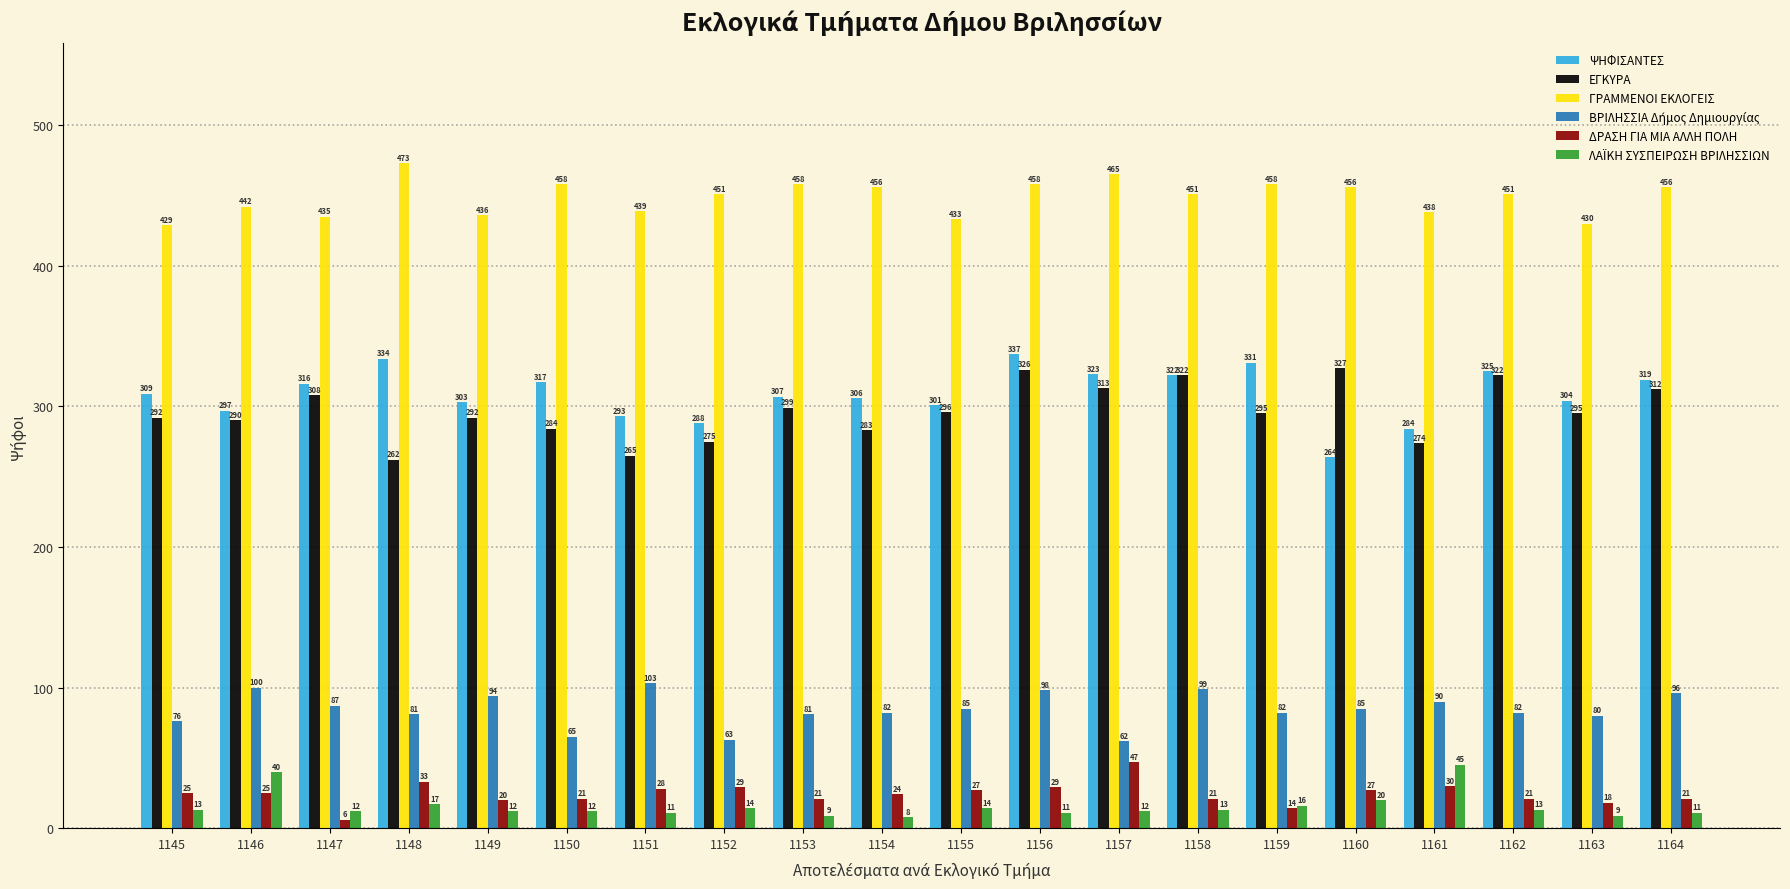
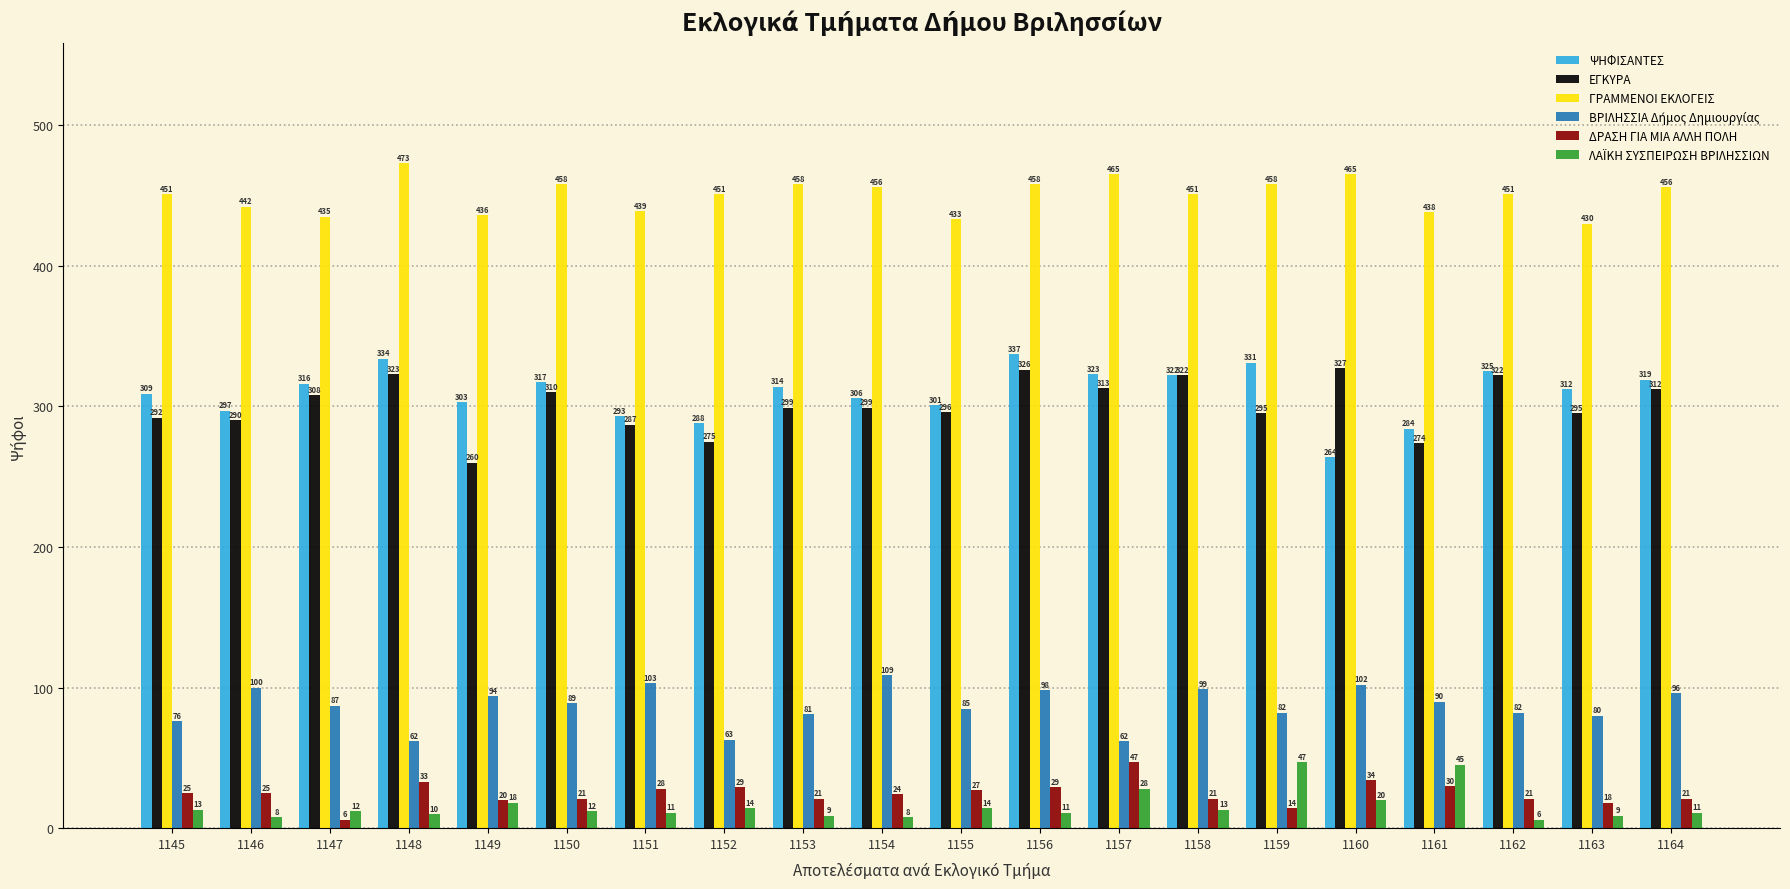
  {
    "ΨΗΦΙΣΑΝΤΕΣ": {
      "1145": 309,
      "1146": 297,
      "1147": 316,
      "1148": 334,
      "1149": 303,
      "1150": 317,
      "1151": 293,
      "1152": 288,
-     "1153": 307,
+     "1153": 314,
      "1154": 306,
      "1155": 301,
      "1156": 337,
      "1157": 323,
      "1159": 331,
      "1160": 264,
      "1161": 284,
      "1162": 325,
-     "1163": 304,
+     "1163": 312,
      "1164": 319
    },
    "ΕΓΚΥΡΑ": {
      "1145": 292,
      "1146": 290,
      "1147": 308,
-     "1148": 262,
-     "1149": 292,
-     "1150": 284,
-     "1151": 265,
+     "1148": 323,
+     "1149": 260,
+     "1150": 310,
+     "1151": 287,
      "1152": 275,
      "1153": 299,
-     "1154": 283,
+     "1154": 299,
      "1155": 296,
      "1156": 326,
      "1157": 313,
      "1159": 295,
      "1160": 327,
      "1161": 274,
      "1162": 322,
      "1163": 295,
      "1164": 312
    },
    "ΓΡΑΜΜΕΝΟΙ ΕΚΛΟΓΕΙΣ": {
-     "1145": 429,
+     "1145": 451,
      "1146": 442,
      "1147": 435,
      "1148": 473,
      "1149": 436,
      "1150": 458,
      "1151": 439,
      "1152": 451,
      "1153": 458,
      "1154": 456,
      "1155": 433,
      "1156": 458,
      "1157": 465,
      "1158": 451,
      "1159": 458,
-     "1160": 456,
+     "1160": 465,
      "1161": 438,
      "1162": 451,
      "1163": 430,
      "1164": 456
    },
    "ΒΡΙΛΗΣΣΙΑ Δήμος Δημιουργίας": {
      "1145": 76,
      "1146": 100,
      "1147": 87,
-     "1148": 81,
+     "1148": 62,
      "1149": 94,
-     "1150": 65,
+     "1150": 89,
      "1151": 103,
      "1152": 63,
      "1153": 81,
-     "1154": 82,
+     "1154": 109,
      "1155": 85,
      "1156": 98,
      "1157": 62,
      "1158": 99,
      "1159": 82,
-     "1160": 85,
+     "1160": 102,
      "1161": 90,
      "1162": 82,
      "1163": 80,
      "1164": 96
    },
    "ΔΡΑΣΗ ΓΙΑ ΜΙΑ ΑΛΛΗ ΠΟΛΗ": {
      "1145": 25,
      "1146": 25,
      "1147": 6,
      "1148": 33,
      "1149": 20,
      "1150": 21,
      "1151": 28,
      "1152": 29,
      "1153": 21,
      "1154": 24,
      "1155": 27,
      "1156": 29,
      "1157": 47,
      "1158": 21,
      "1159": 14,
-     "1160": 27,
+     "1160": 34,
      "1161": 30,
      "1162": 21,
      "1163": 18,
      "1164": 21
    },
    "ΛΑΪΚΗ ΣΥΣΠΕΙΡΩΣΗ ΒΡΙΛΗΣΣΙΩΝ": {
      "1145": 13,
-     "1146": 40,
+     "1146": 8,
      "1147": 12,
-     "1148": 17,
-     "1149": 12,
+     "1148": 10,
+     "1149": 18,
      "1150": 12,
      "1151": 11,
      "1152": 14,
      "1153": 9,
      "1154": 8,
      "1155": 14,
      "1156": 11,
-     "1157": 12,
+     "1157": 28,
      "1158": 13,
-     "1159": 16,
+     "1159": 47,
      "1160": 20,
      "1161": 45,
-     "1162": 13,
+     "1162": 6,
      "1163": 9,
      "1164": 11
    }
  }
